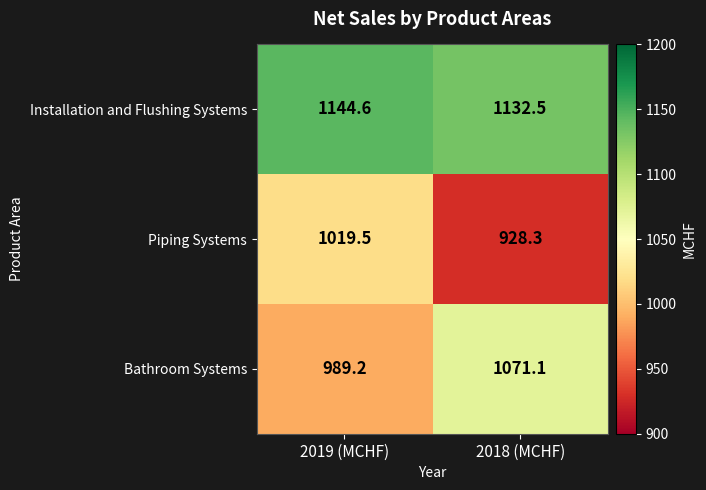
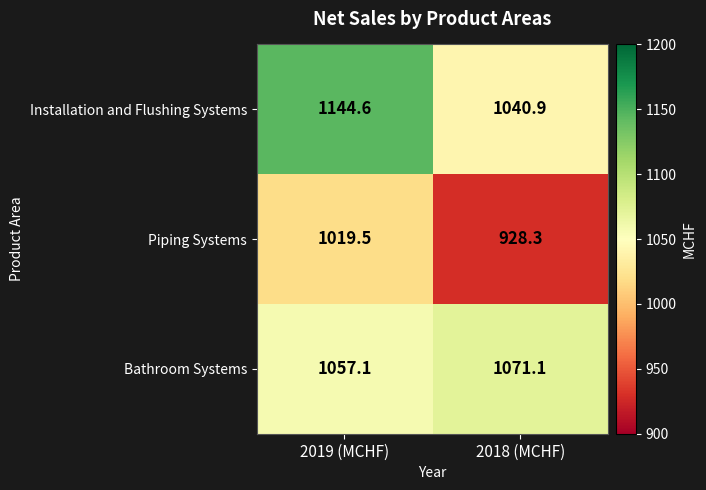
  {
    "Installation and Flushing Systems": {
      "2019 (MCHF)": 1144.6,
-     "2018 (MCHF)": 1132.5
+     "2018 (MCHF)": 1040.9
    },
    "Piping Systems": {
      "2019 (MCHF)": 1019.5,
      "2018 (MCHF)": 928.3
    },
    "Bathroom Systems": {
-     "2019 (MCHF)": 989.2,
+     "2019 (MCHF)": 1057.1,
      "2018 (MCHF)": 1071.1
    }
  }
